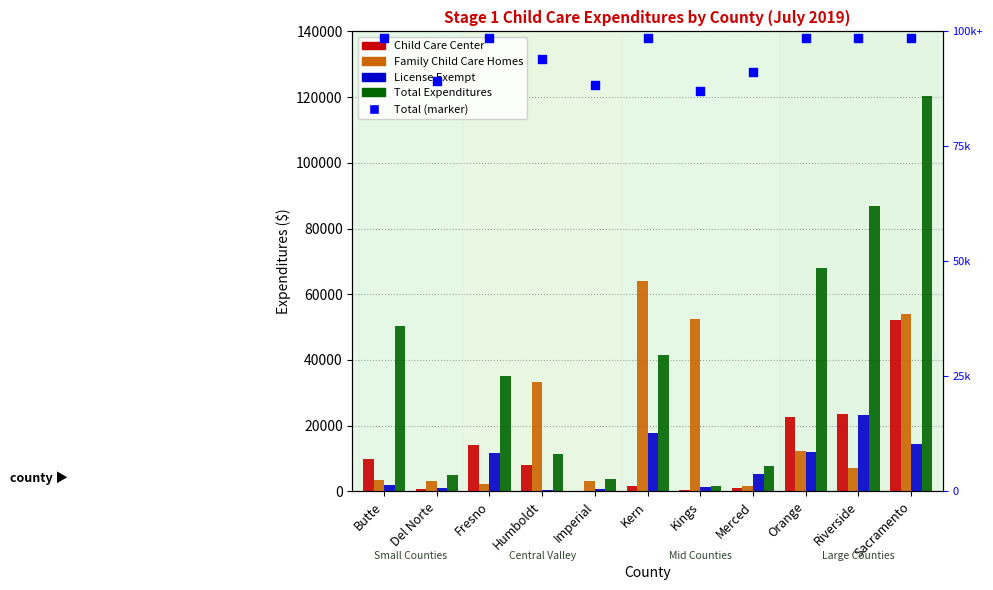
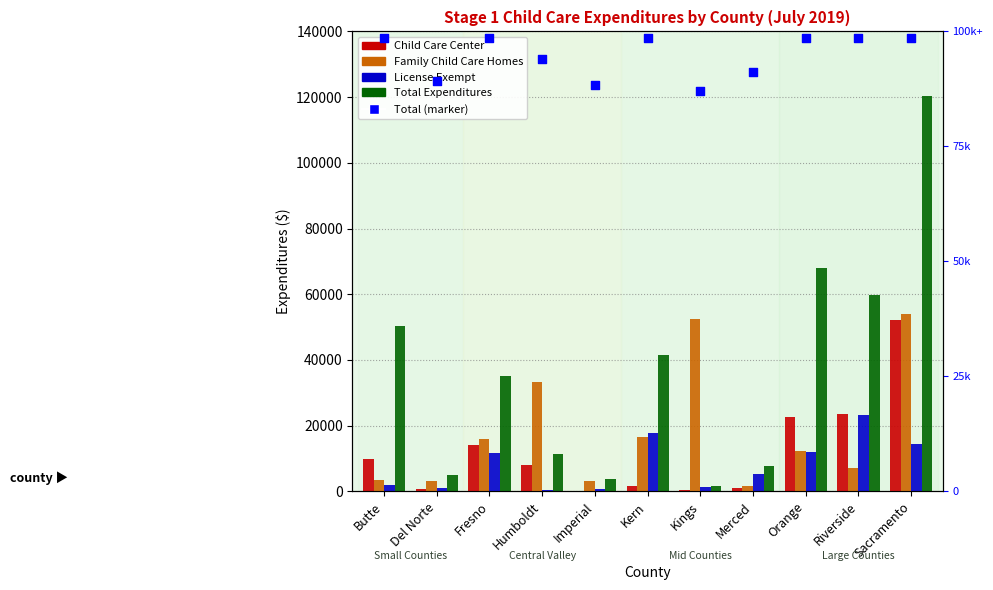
  {
    "Child Care Center": {
      "Butte": 10000,
      "Fresno": 14000,
      "Humboldt": 8000,
      "Imperial": 0,
      "Kern": 2000,
      "Merced": 1000,
      "Orange": 23000,
      "Riverside": 24000,
      "Sacramento": 52000
    },
    "Family Child Care Homes": {
      "Butte": 4000,
      "Del Norte": 3000,
-     "Fresno": 2000,
+     "Fresno": 16000,
      "Humboldt": 33000,
      "Imperial": 3000,
-     "Kern": 64000,
+     "Kern": 17000,
      "Kings": 52000,
      "Merced": 2000,
      "Orange": 12000,
      "Riverside": 7000,
      "Sacramento": 54000
    },
    "Total Expenditures": {
      "Butte": 50000,
      "Del Norte": 5000,
      "Fresno": 35000,
      "Humboldt": 11000,
      "Imperial": 4000,
      "Kern": 42000,
      "Kings": 2000,
      "Merced": 8000,
      "Orange": 68000,
-     "Riverside": 87000,
+     "Riverside": 60000,
      "Sacramento": 120000
    }
  }
